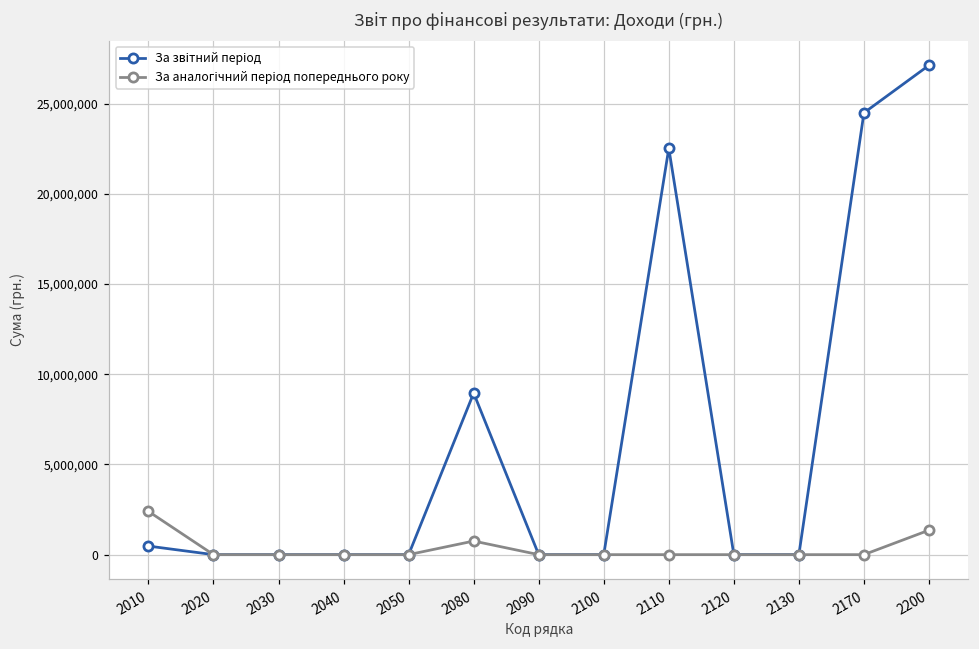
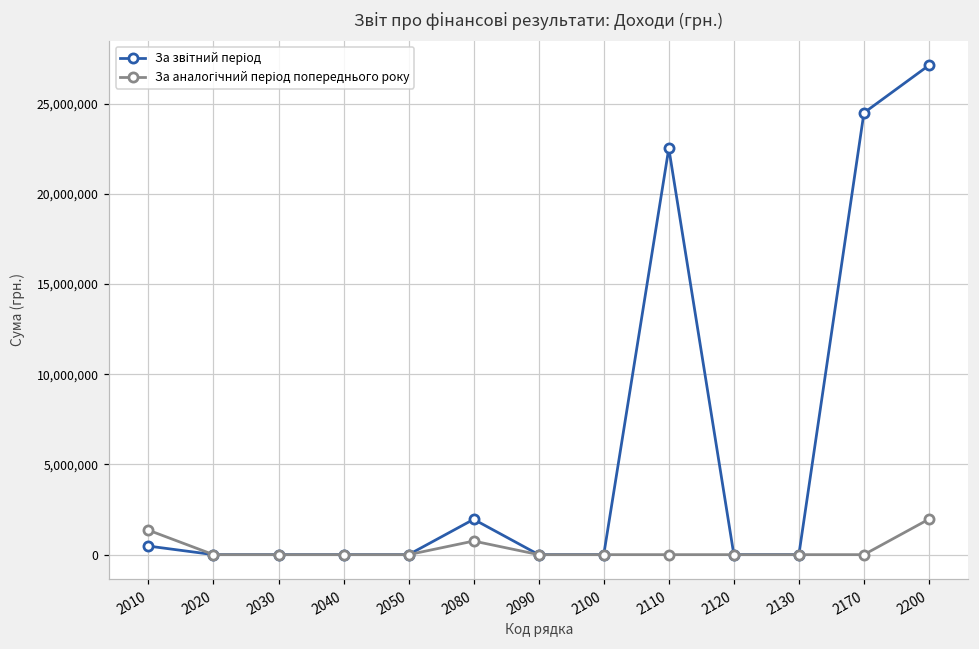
  {
    "За звітний період": {
      "2010": "500,000",
-     "2080": "9,000,000",
+     "2080": "2,000,000",
      "2110": "22,500,000",
      "2170": "24,500,000",
      "2200": "27,100,000"
    },
    "За аналогічний період попереднього року": {
-     "2010": "2,400,000",
+     "2010": "1,400,000",
      "2080": "800,000",
      "2110": "0",
      "2170": "0",
-     "2200": "1,400,000"
+     "2200": "2,000,000"
    }
  }
